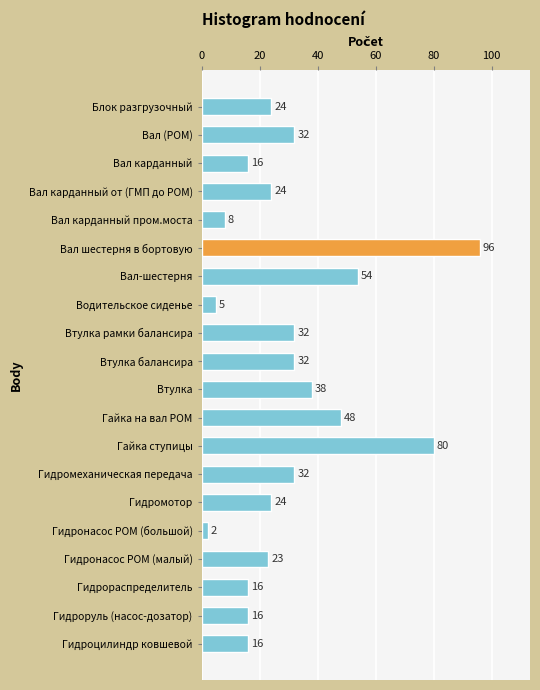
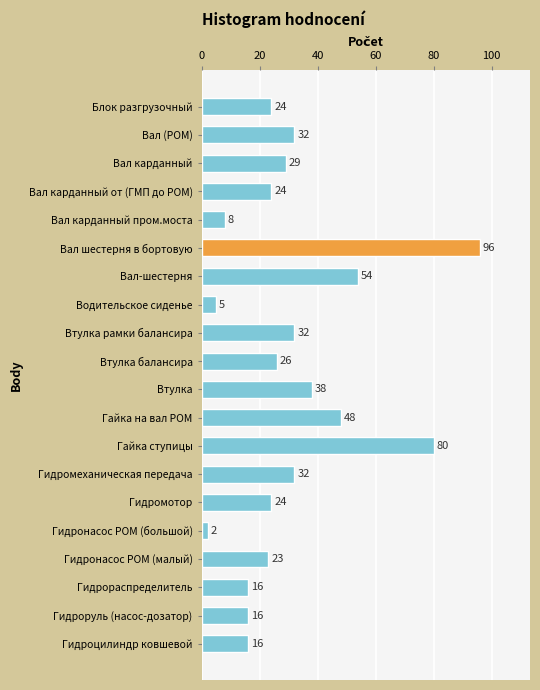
  {
    "Блок разгрузочный": 24,
    "Вал (РОМ)": 32,
-   "Вал карданный": 16,
+   "Вал карданный": 29,
    "Вал карданный от (ГМП до РОМ)": 24,
    "Вал карданный пром.моста": 8,
    "Вал шестерня в бортовую": 96,
    "Вал-шестерня": 54,
    "Водительское сиденье": 5,
    "Втулка рамки балансира": 32,
-   "Втулка балансира": 32,
+   "Втулка балансира": 26,
    "Втулка": 38,
    "Гайка на вал РОМ": 48,
    "Гайка ступицы": 80,
    "Гидромеханическая передача": 32,
    "Гидромотор": 24,
    "Гидронасос РОМ (большой)": 2,
    "Гидронасос РОМ (малый)": 23,
    "Гидрораспределитель": 16,
    "Гидроруль (насос-дозатор)": 16,
    "Гидроцилиндр ковшевой": 16
  }
